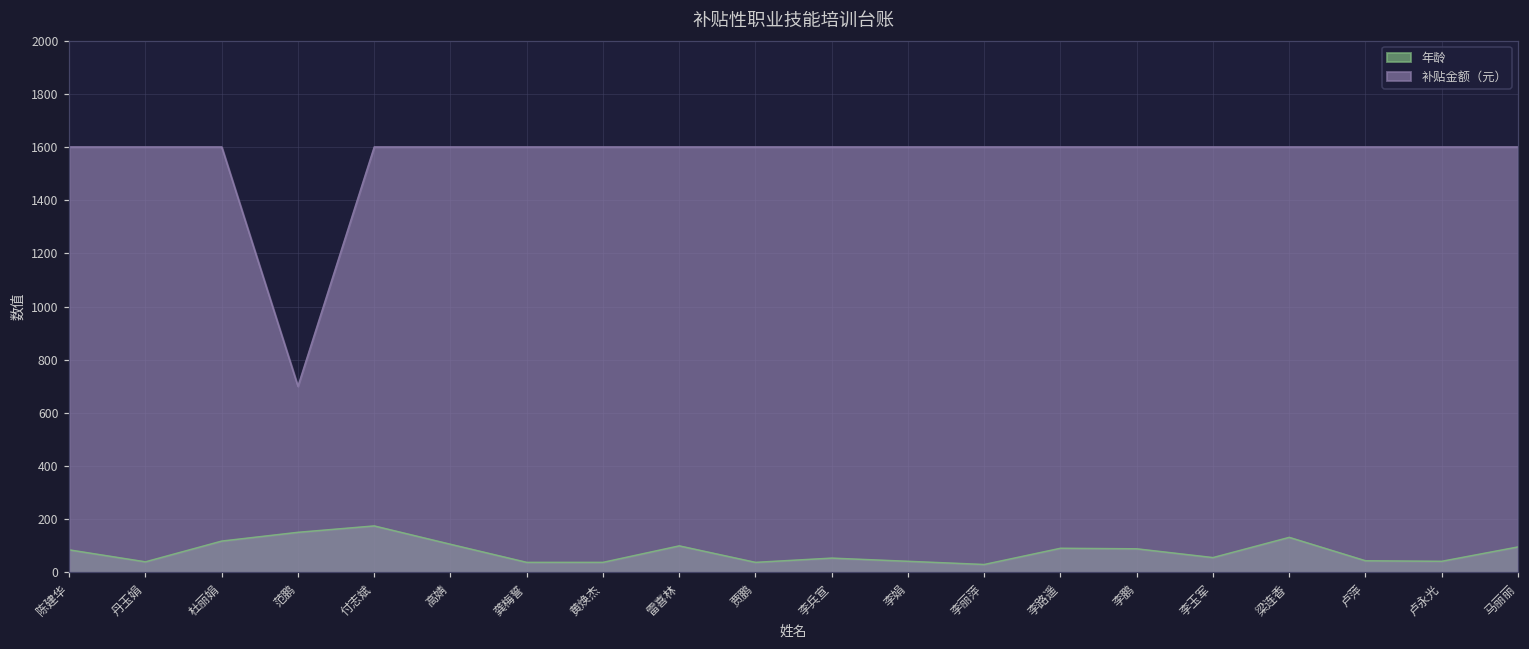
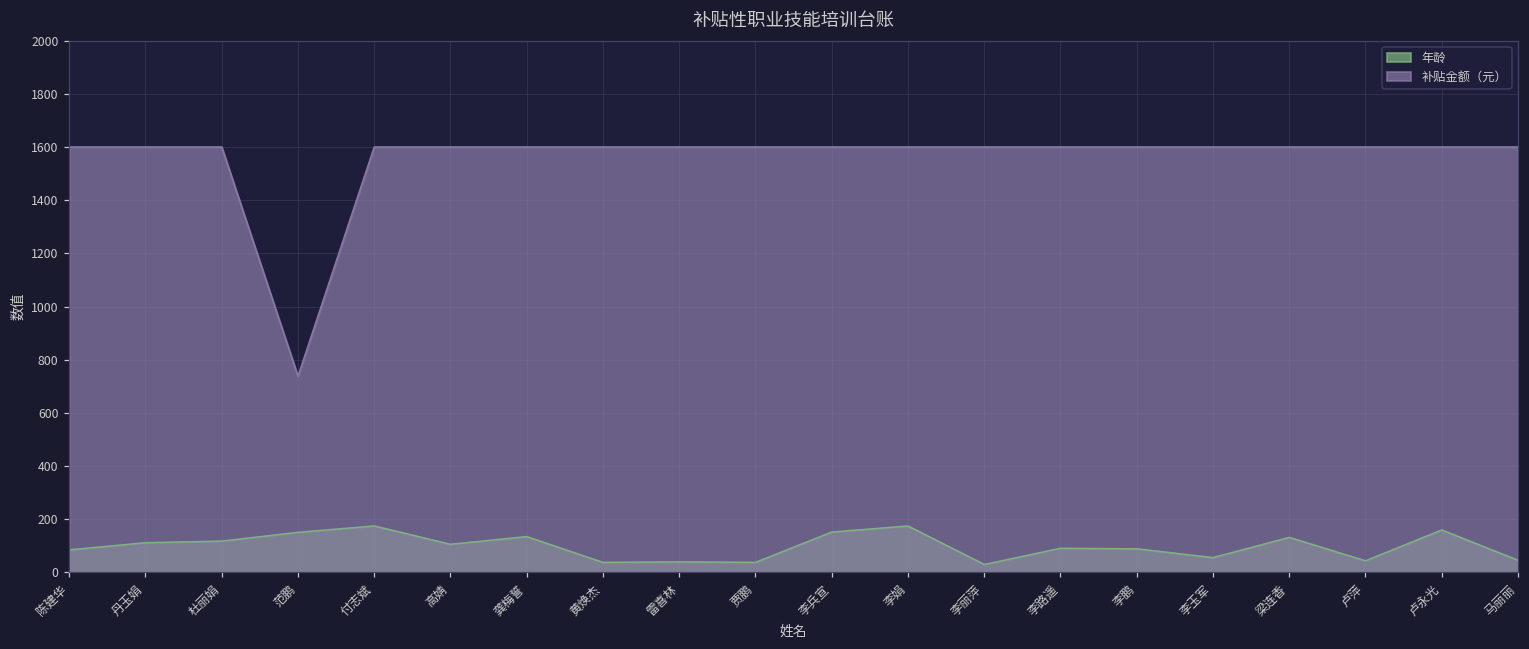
  {
    "年龄": {
      "陈建华": 90,
-     "丹玉娟": 40,
+     "丹玉娟": 110,
      "杜丽娟": 120,
      "范鹏": 150,
      "付志斌": 180,
      "高婧": 110,
-     "龚梅誓": 40,
+     "龚梅誓": 140,
      "黄焕杰": 40,
-     "雷喜林": 100,
+     "雷喜林": 40,
      "贾鹏": 40,
-     "李兵宣": 50,
-     "李娟": 40,
+     "李兵宣": 150,
+     "李娟": 180,
      "李丽萍": 30,
      "李路遥": 90,
      "李鹏": 90,
      "李玉军": 60,
      "梁连香": 130,
      "卢萍": 40,
-     "卢永光": 40,
-     "马丽丽": 100
+     "卢永光": 160,
+     "马丽丽": 50
    },
    "补贴金额（元）": {
      "陈建华": 1600,
      "丹玉娟": 1600,
      "杜丽娟": 1600,
-     "范鹏": 700,
+     "范鹏": 740,
      "付志斌": 1600,
      "高婧": 1600,
      "龚梅誓": 1600,
      "黄焕杰": 1600,
      "雷喜林": 1600,
      "贾鹏": 1600,
      "李兵宣": 1600,
      "李娟": 1600,
      "李丽萍": 1600,
      "李路遥": 1600,
      "李鹏": 1600,
      "李玉军": 1600,
      "梁连香": 1600,
      "卢萍": 1600,
      "卢永光": 1600,
      "马丽丽": 1600
    }
  }
